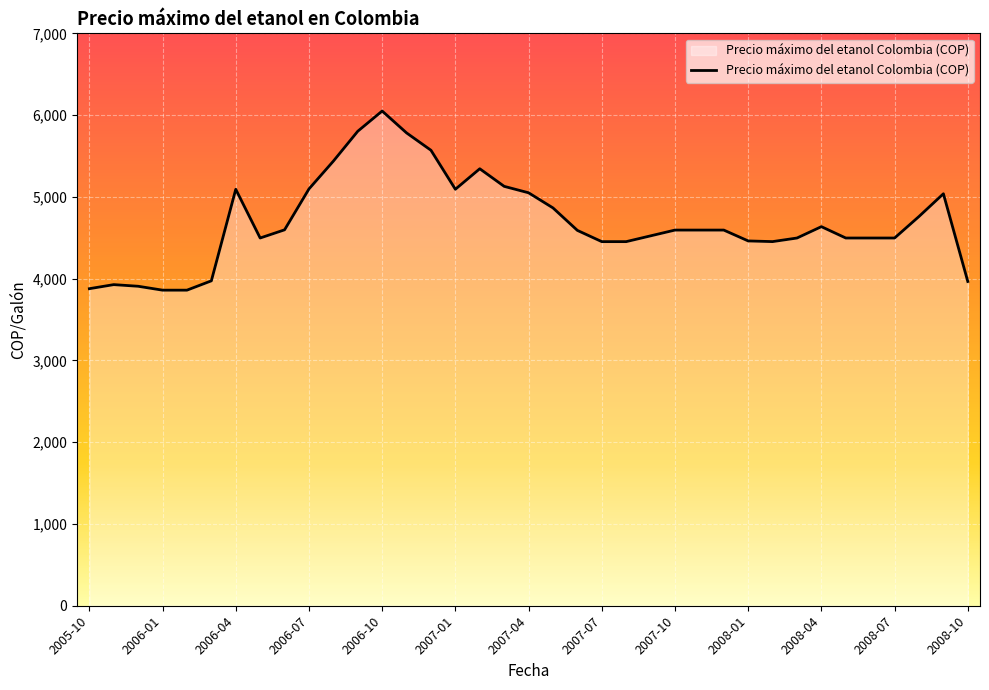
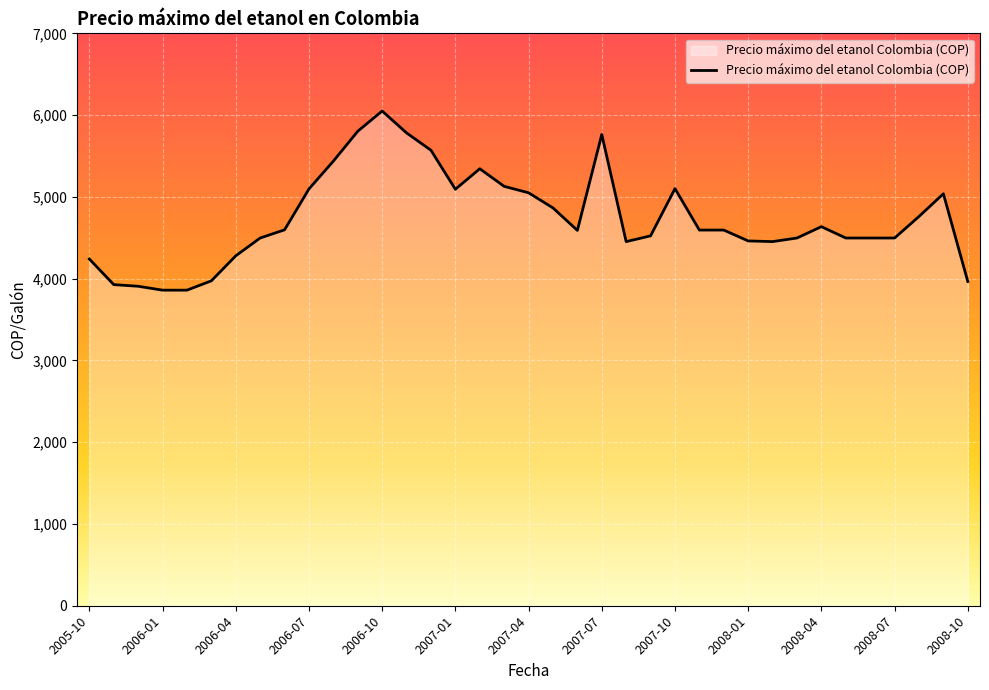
  {
-   "2005-10": "3,900",
+   "2005-10": "4,200",
    "2006-01": "3,900",
-   "2006-04": "5,100",
+   "2006-04": "4,300",
    "2006-07": "5,100",
    "2006-10": "6,000",
    "2007-01": "5,100",
    "2007-04": "5,100",
-   "2007-07": "4,500",
-   "2007-10": "4,600",
+   "2007-07": "5,800",
+   "2007-10": "5,100",
    "2008-01": "4,500",
    "2008-04": "4,600",
    "2008-07": "4,500",
    "2008-10": "4,000"
  }
